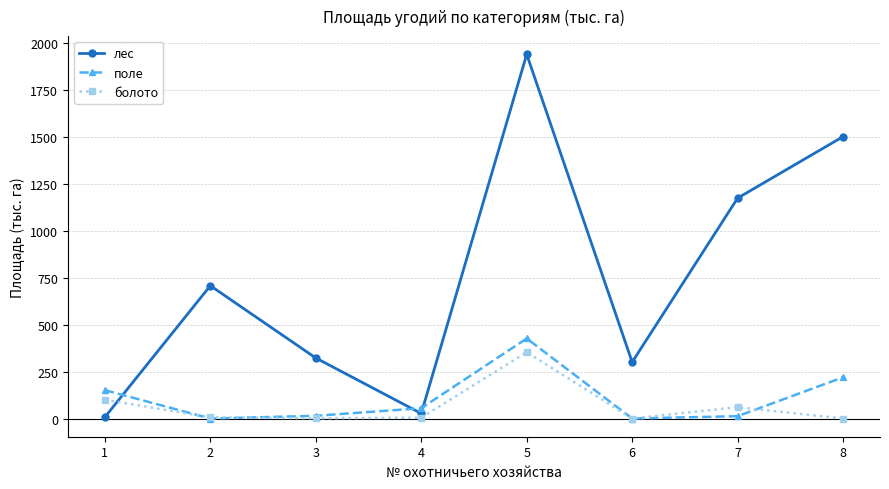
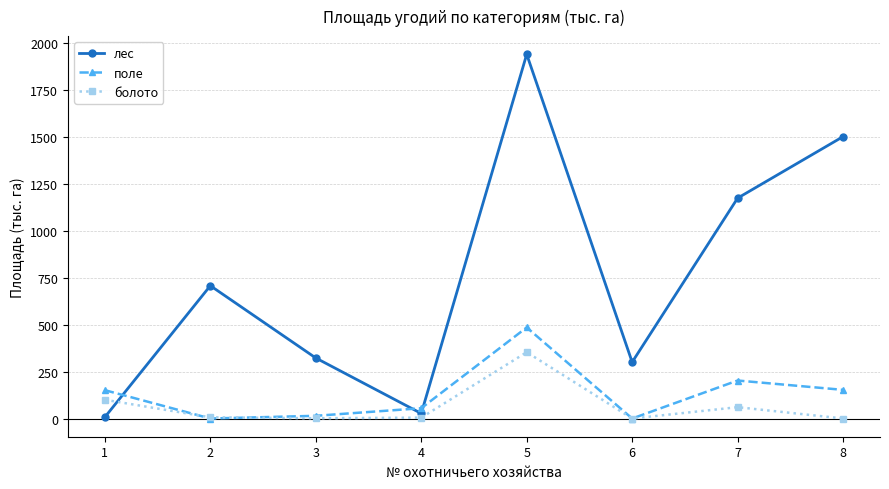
  {
    "лес": {
      "1": 10,
      "2": 710,
      "3": 320,
      "4": 30,
      "5": 1940,
      "6": 300,
      "7": 1170,
      "8": 1500
    },
    "поле": {
      "1": 150,
      "4": 50,
-     "5": 430,
-     "7": 10,
-     "8": 220
+     "5": 480,
+     "7": 200,
+     "8": 150
    },
    "болото": {
      "1": 100,
      "4": 0,
      "5": 350,
      "7": 60,
      "8": 0
    }
  }
